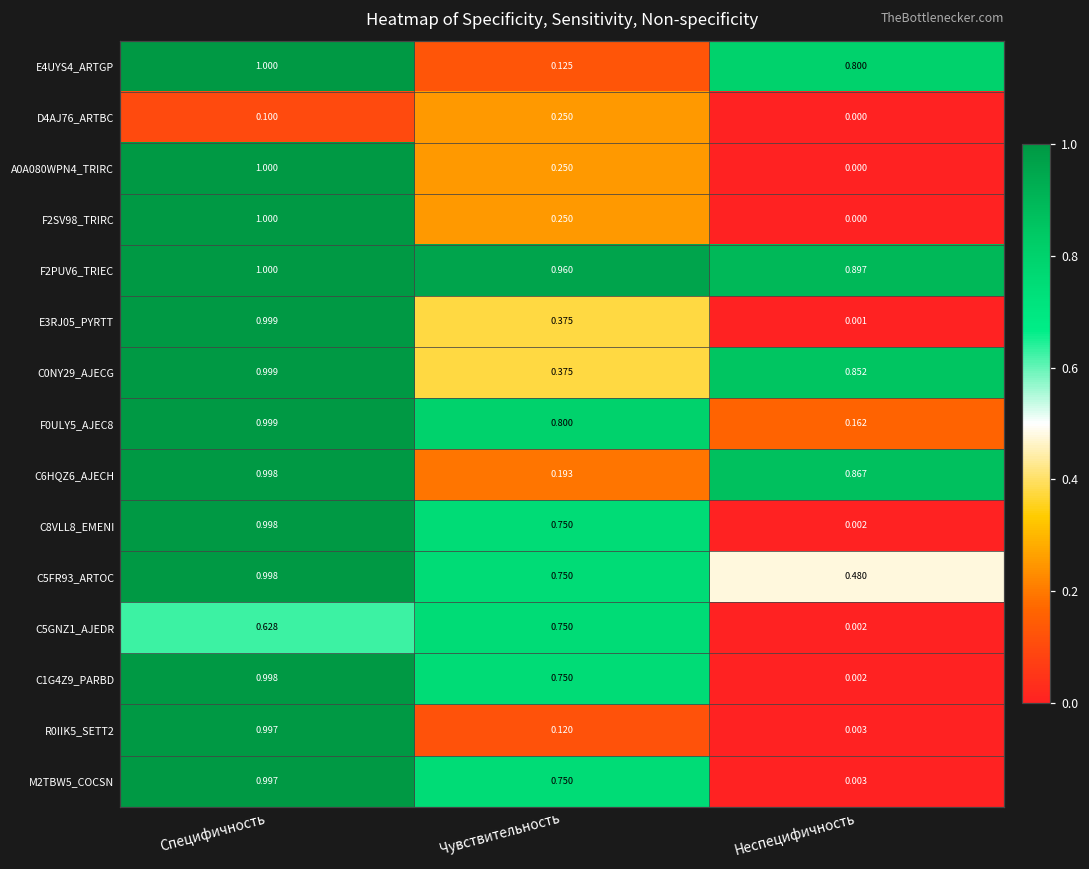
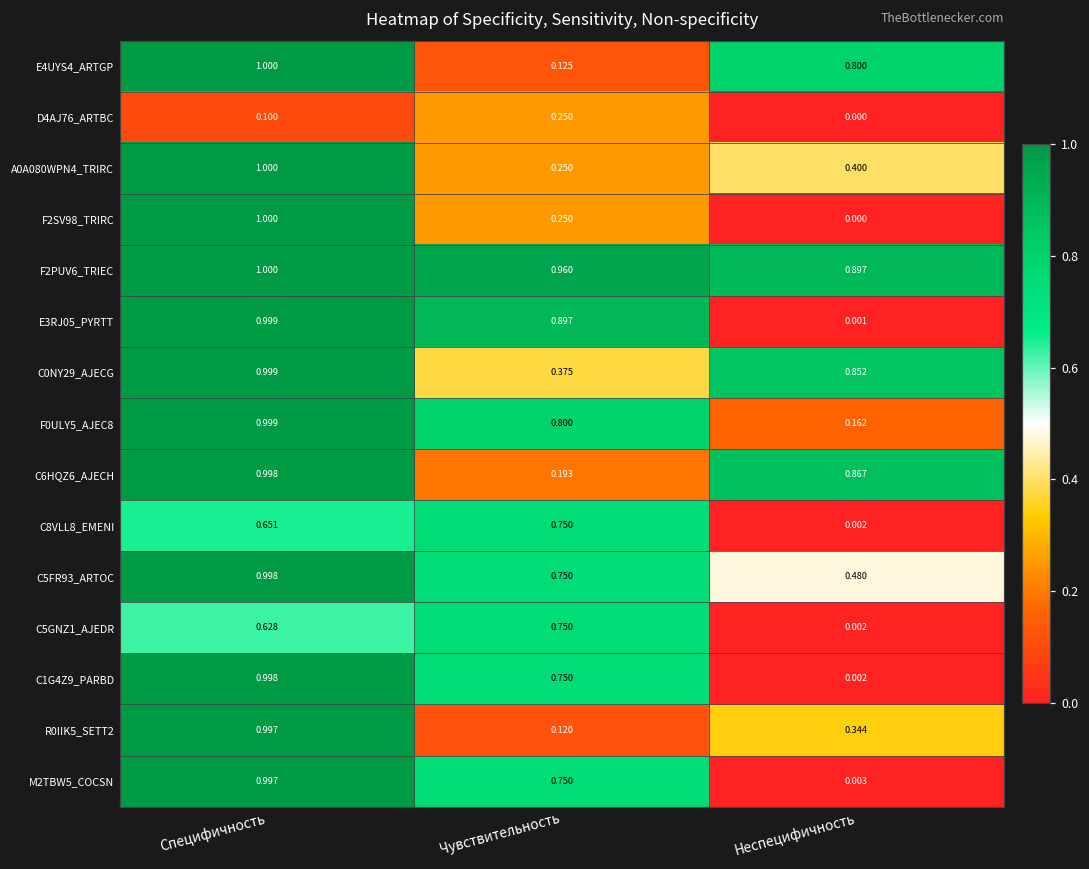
  {
    "E4UYS4_ARTGP": {
      "Специфичность": 1.000,
      "Чувствительность": 0.125,
      "Неспецифичность": 0.800
    },
    "D4AJ76_ARTBC": {
      "Специфичность": 0.100,
      "Чувствительность": 0.250,
      "Неспецифичность": 0.000
    },
    "A0A080WPN4_TRIRC": {
      "Специфичность": 1.000,
      "Чувствительность": 0.250,
-     "Неспецифичность": 0.000
+     "Неспецифичность": 0.400
    },
    "F2SV98_TRIRC": {
      "Специфичность": 1.000,
      "Чувствительность": 0.250,
      "Неспецифичность": 0.000
    },
    "F2PUV6_TRIEC": {
      "Специфичность": 1.000,
      "Чувствительность": 0.960,
      "Неспецифичность": 0.897
    },
    "E3RJ05_PYRTT": {
      "Специфичность": 0.999,
-     "Чувствительность": 0.375,
+     "Чувствительность": 0.897,
      "Неспецифичность": 0.001
    },
    "C0NY29_AJECG": {
      "Специфичность": 0.999,
      "Чувствительность": 0.375,
      "Неспецифичность": 0.852
    },
    "F0ULY5_AJEC8": {
      "Специфичность": 0.999,
      "Чувствительность": 0.800,
      "Неспецифичность": 0.162
    },
    "C6HQZ6_AJECH": {
      "Специфичность": 0.998,
      "Чувствительность": 0.193,
      "Неспецифичность": 0.867
    },
    "C8VLL8_EMENI": {
-     "Специфичность": 0.998,
+     "Специфичность": 0.651,
      "Чувствительность": 0.750,
      "Неспецифичность": 0.002
    },
    "C5FR93_ARTOC": {
      "Специфичность": 0.998,
      "Чувствительность": 0.750,
      "Неспецифичность": 0.480
    },
    "C5GNZ1_AJEDR": {
      "Специфичность": 0.628,
      "Чувствительность": 0.750,
      "Неспецифичность": 0.002
    },
    "C1G4Z9_PARBD": {
      "Специфичность": 0.998,
      "Чувствительность": 0.750,
      "Неспецифичность": 0.002
    },
    "R0IIK5_SETT2": {
      "Специфичность": 0.997,
      "Чувствительность": 0.120,
-     "Неспецифичность": 0.003
+     "Неспецифичность": 0.344
    },
    "M2TBW5_COCSN": {
      "Специфичность": 0.997,
      "Чувствительность": 0.750,
      "Неспецифичность": 0.003
    }
  }
